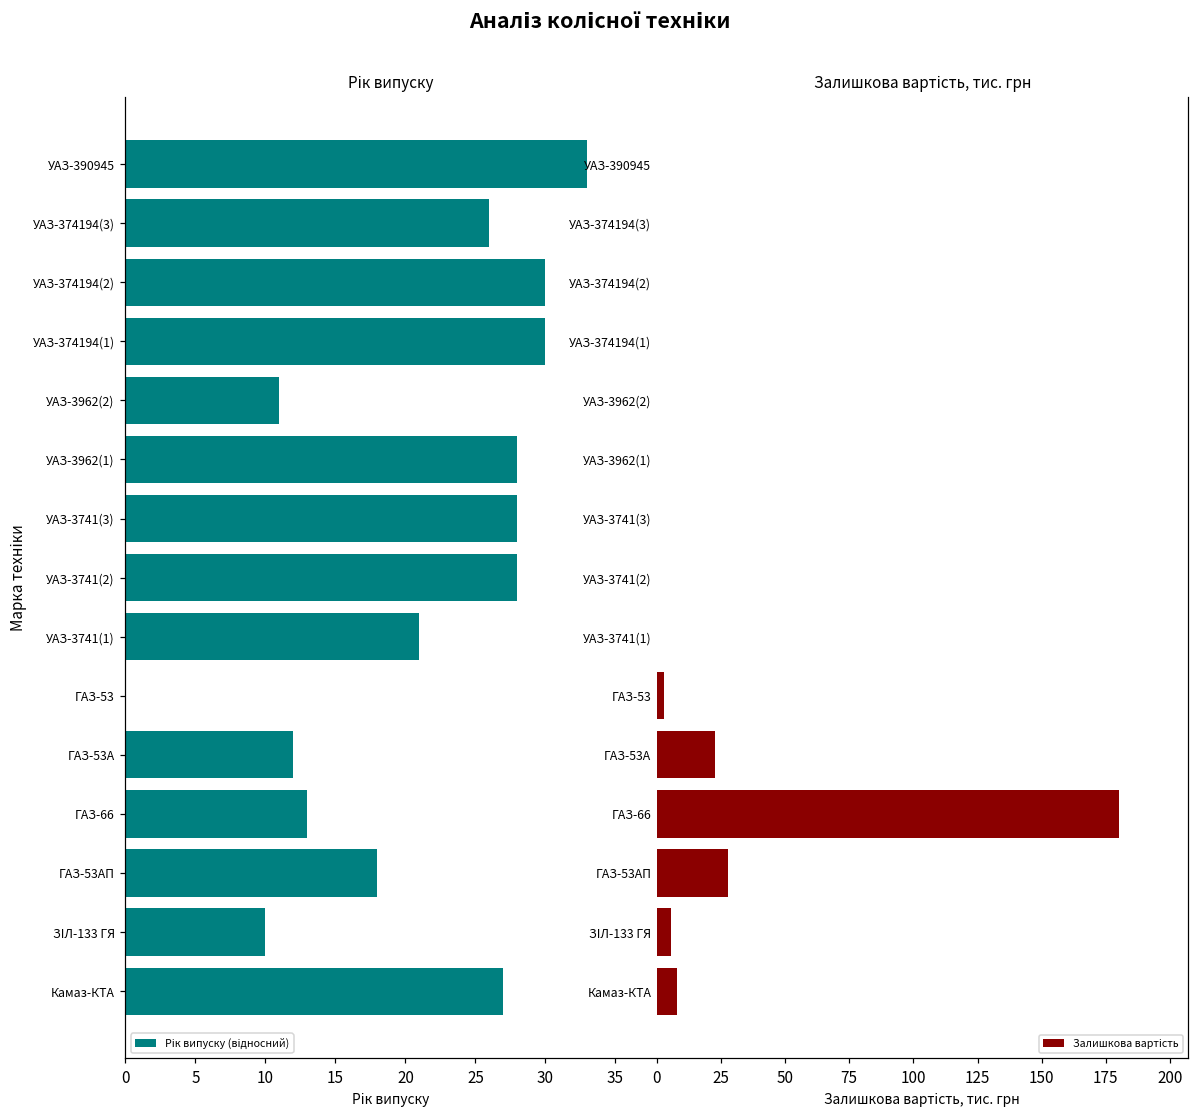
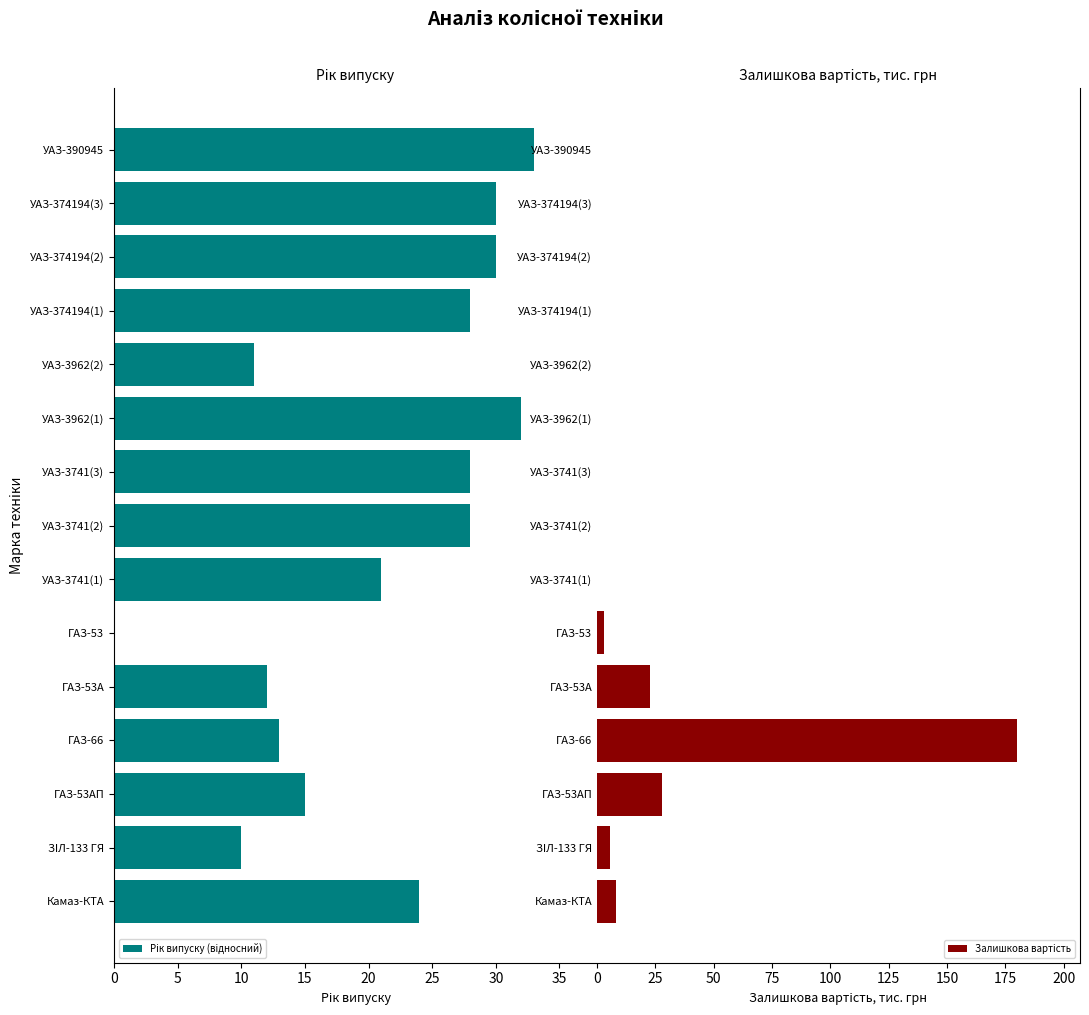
  {
    "Рік випуску": {
      "УАЗ-390945": 33.0,
-     "УАЗ-374194(3)": 26.0,
+     "УАЗ-374194(3)": 30.0,
      "УАЗ-374194(2)": 30.0,
-     "УАЗ-374194(1)": 30.0,
+     "УАЗ-374194(1)": 28.0,
      "УАЗ-3962(2)": 11.0,
-     "УАЗ-3962(1)": 28.0,
+     "УАЗ-3962(1)": 32.0,
      "УАЗ-3741(3)": 28.0,
      "УАЗ-3741(2)": 28.0,
      "УАЗ-3741(1)": 21.0,
      "ГАЗ-53": 0.0,
      "ГАЗ-53А": 12.0,
      "ГАЗ-66": 13.0,
-     "ГАЗ-53АП": 18.0,
+     "ГАЗ-53АП": 15.0,
      "ЗІЛ-133 ГЯ": 10.0,
-     "Камаз-КТА": 27.0
+     "Камаз-КТА": 24.0
    }
  }
